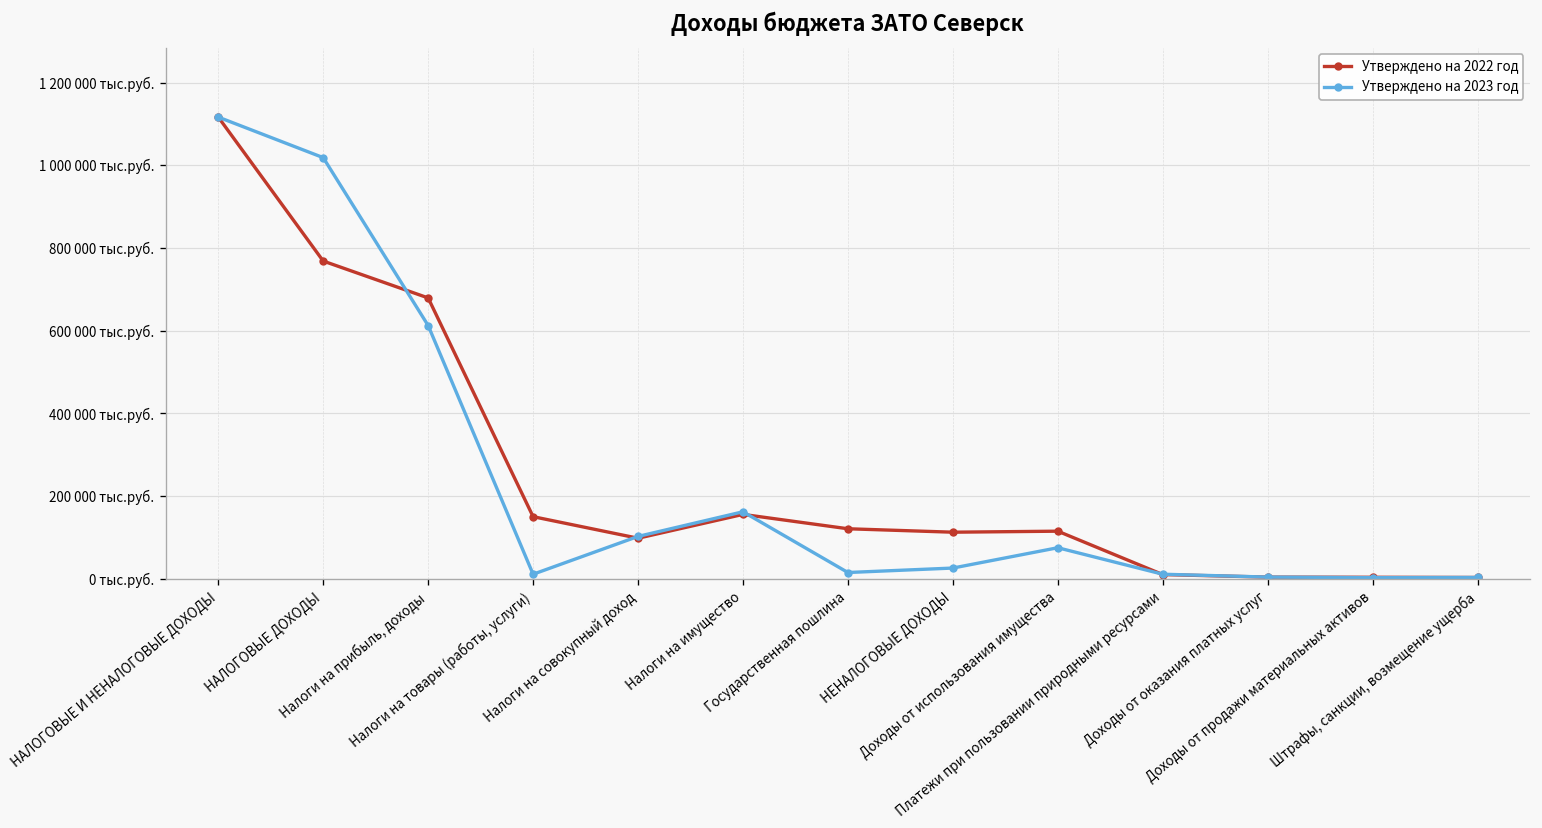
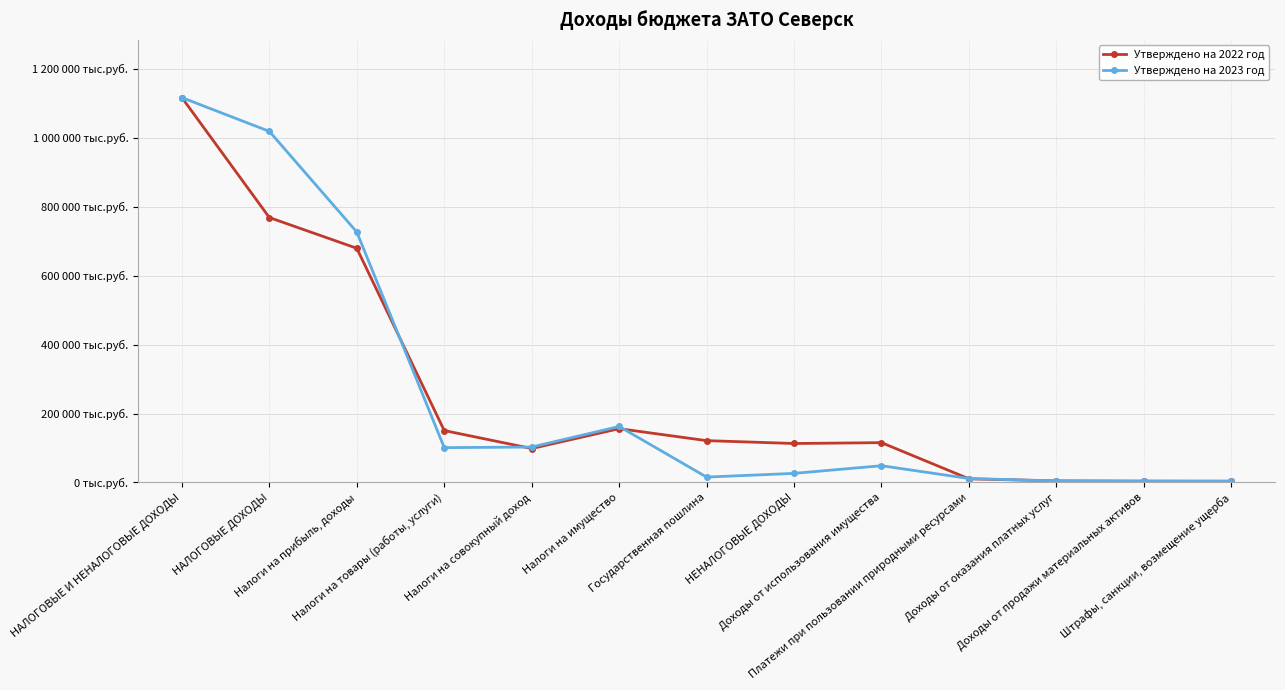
  {
    "Утверждено на 2022 год": {
      "НАЛОГОВЫЕ ДОХОДЫ": "770000 тыс.руб.",
      "Налоги на прибыль, доходы": "680000 тыс.руб.",
      "Налоги на товары (работы, услуги)": "150000 тыс.руб.",
      "Государственная пошлина": "120000 тыс.руб.",
      "НЕНАЛОГОВЫЕ ДОХОДЫ": "110000 тыс.руб.",
      "Доходы от использования имущества": "120000 тыс.руб."
    },
    "Утверждено на 2023 год": {
      "НАЛОГОВЫЕ ДОХОДЫ": "1020000 тыс.руб.",
-     "Налоги на прибыль, доходы": "610000 тыс.руб.",
-     "Налоги на товары (работы, услуги)": "10000 тыс.руб.",
+     "Налоги на прибыль, доходы": "730000 тыс.руб.",
+     "Налоги на товары (работы, услуги)": "100000 тыс.руб.",
      "Государственная пошлина": "20000 тыс.руб.",
      "НЕНАЛОГОВЫЕ ДОХОДЫ": "30000 тыс.руб.",
-     "Доходы от использования имущества": "80000 тыс.руб."
+     "Доходы от использования имущества": "50000 тыс.руб."
    }
  }
